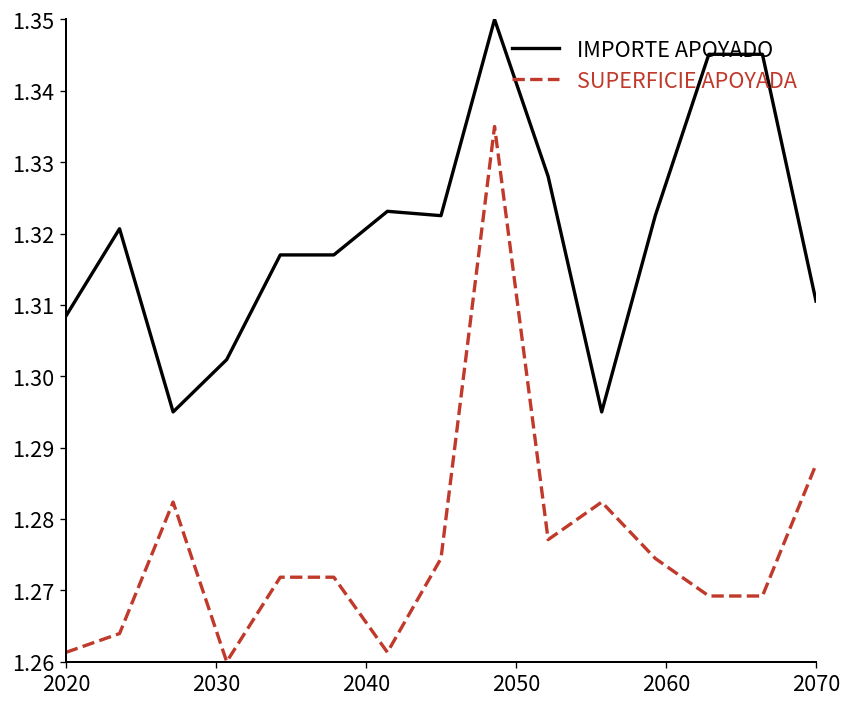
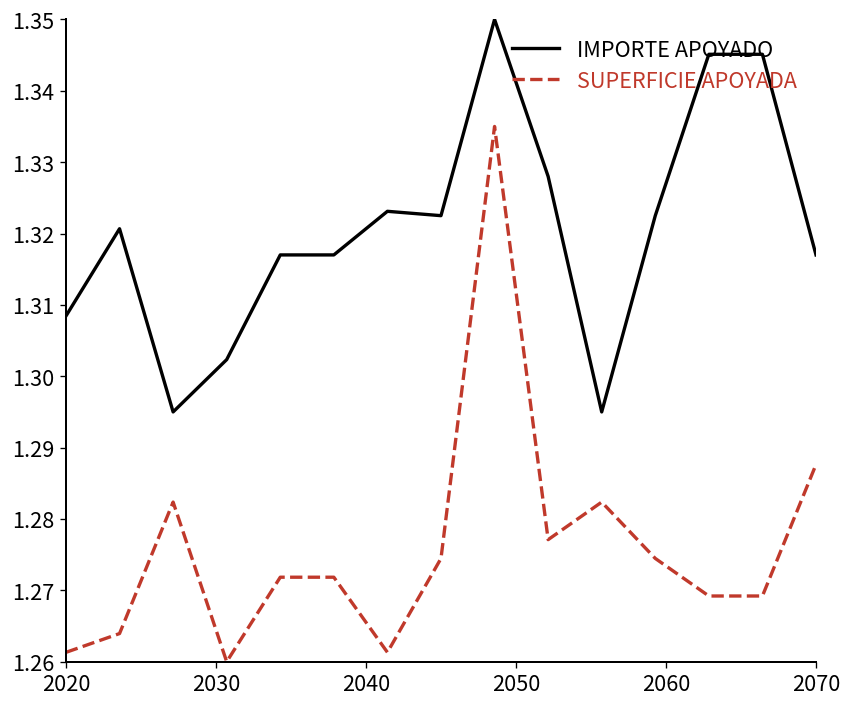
  {
    "IMPORTE APOYADO": {
      "2020": 1.308,
-     "2070": 1.311
+     "2070": 1.317
    },
    "SUPERFICIE APOYADA": {
      "2020": 1.261,
      "2070": 1.288
    }
  }
